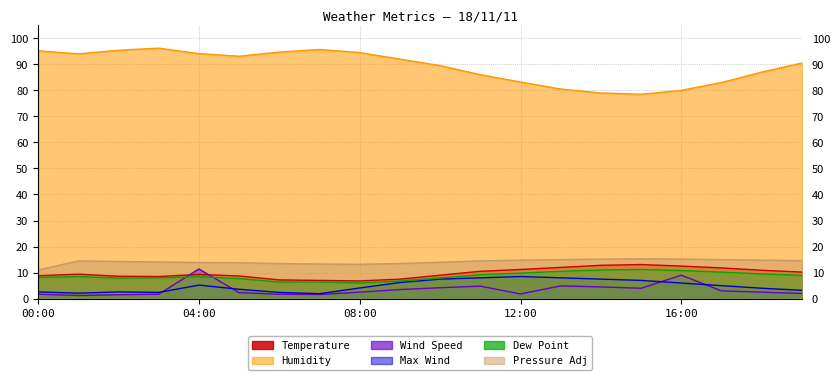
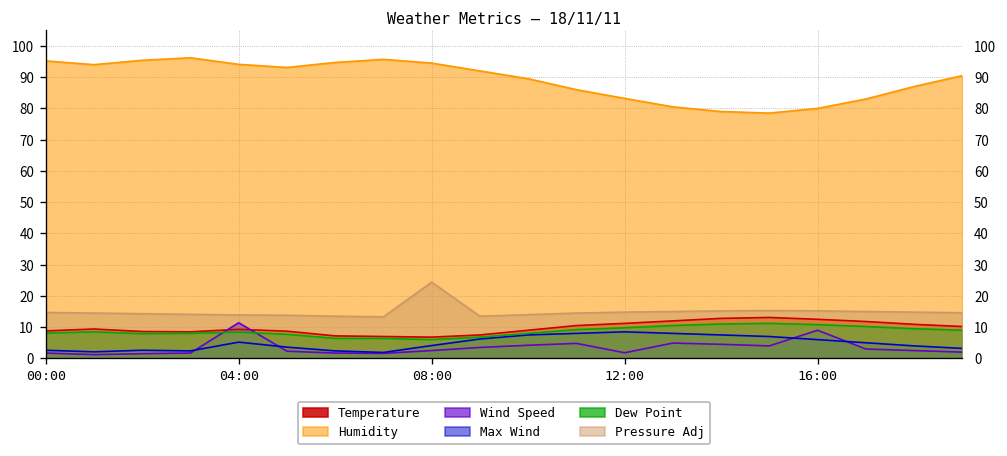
  {
    "Temperature": {
      "12:00": 11,
      "16:00": 13
    },
    "Humidity": {
      "00:00": 95,
      "04:00": 94,
      "08:00": 95,
      "12:00": 83,
      "16:00": 80
    },
    "Wind Speed": {
      "04:00": 11,
      "08:00": 3,
      "12:00": 2,
      "16:00": 9
    },
    "Max Wind": {
      "04:00": 5,
      "08:00": 4,
      "12:00": 9,
      "16:00": 6
    },
    "Dew Point": {
      "12:00": 10,
      "16:00": 11
    },
    "Pressure Adj": {
-     "00:00": 11,
+     "00:00": 15,
      "04:00": 14,
-     "08:00": 13,
+     "08:00": 24,
      "12:00": 15,
      "16:00": 15
    }
  }
